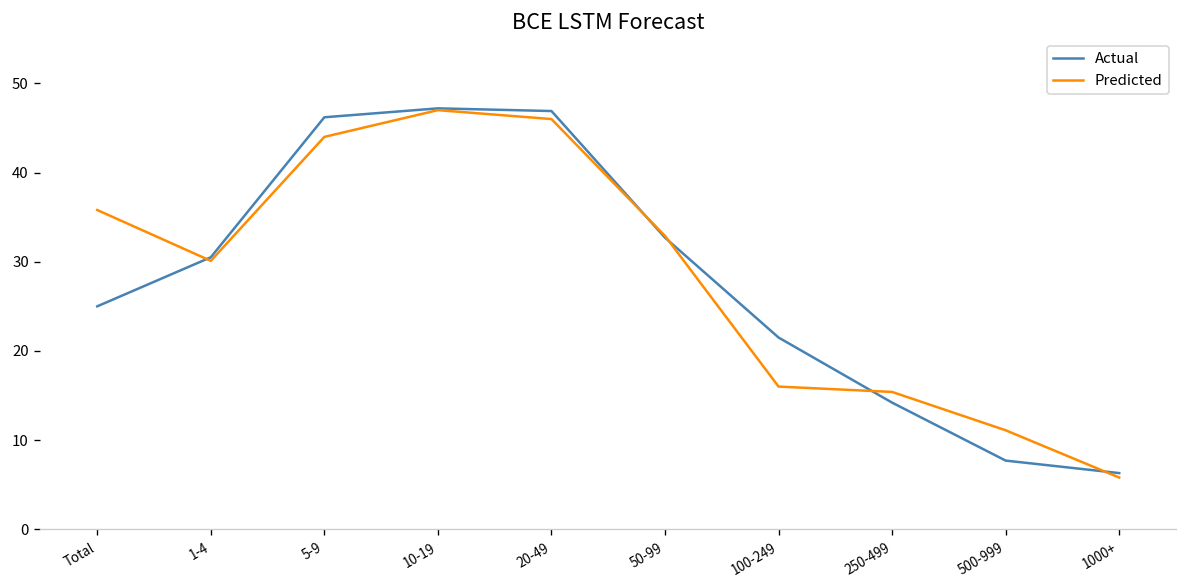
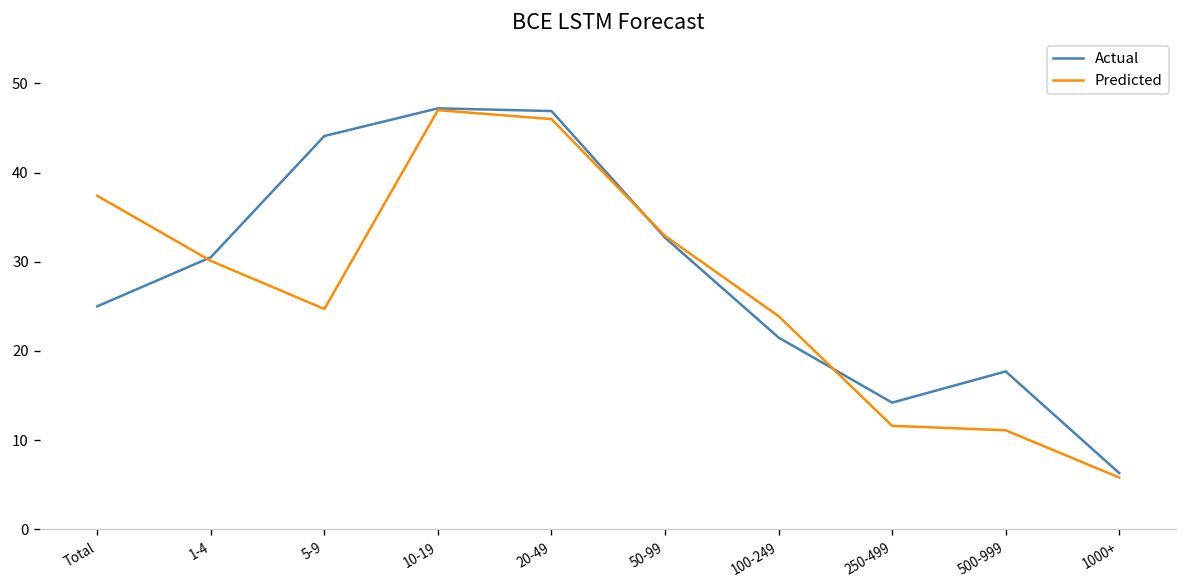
  {
    "Actual": {
      "Total": 25,
      "1-4": 31,
-     "5-9": 46,
+     "5-9": 44,
      "20-49": 47,
      "100-249": 22,
      "250-499": 14,
-     "500-999": 8,
+     "500-999": 18,
      "1000+": 6
    },
    "Predicted": {
-     "Total": 36,
+     "Total": 37,
      "1-4": 30,
-     "5-9": 44,
+     "5-9": 25,
      "20-49": 46,
-     "100-249": 16,
-     "250-499": 15,
+     "100-249": 24,
+     "250-499": 12,
      "500-999": 11,
      "1000+": 6
    }
  }
